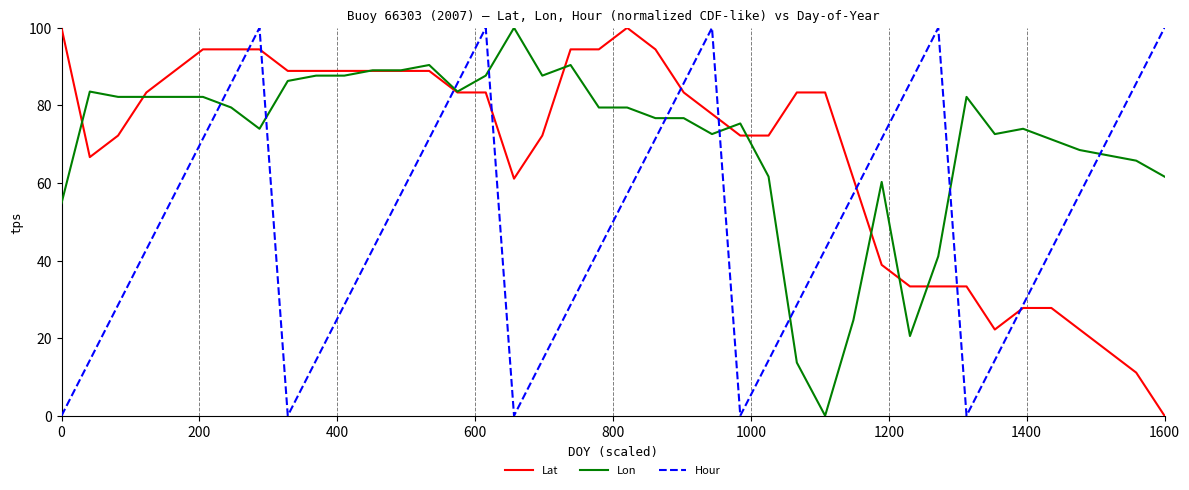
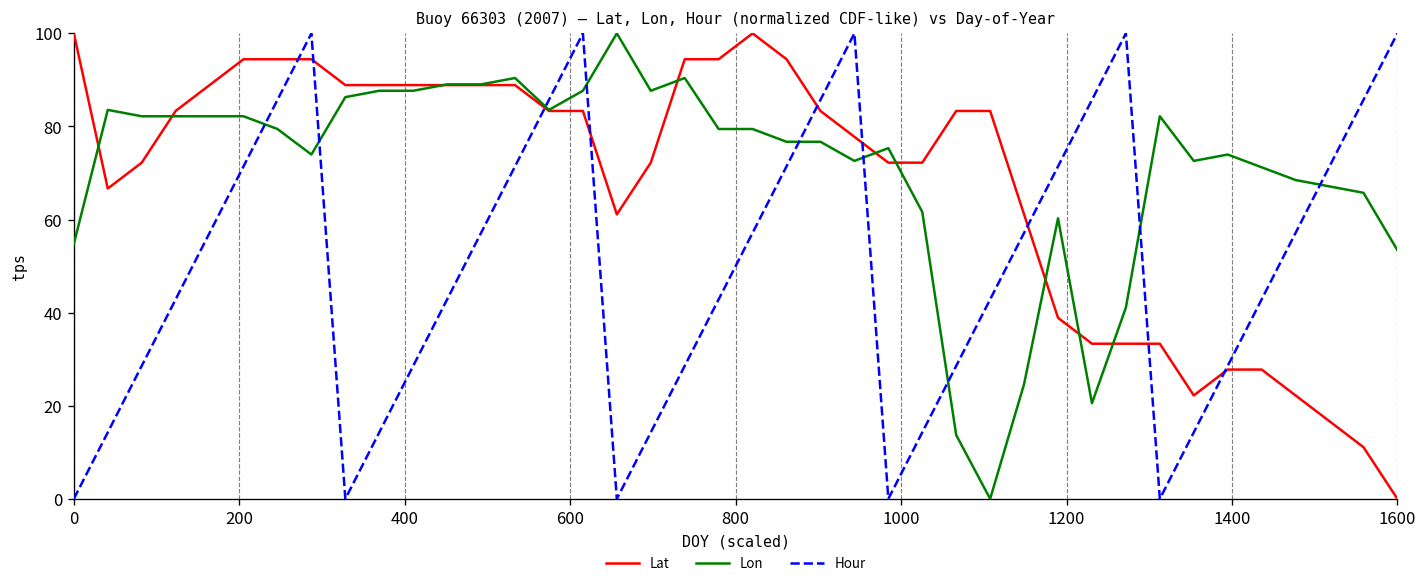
  {
    "Lat": {
      "0": 100,
      "1600": 0
    },
    "Lon": {
      "0": 55,
-     "1600": 62
+     "1600": 53
    },
    "Hour": {
      "0": 0,
      "1600": 100
    }
  }
